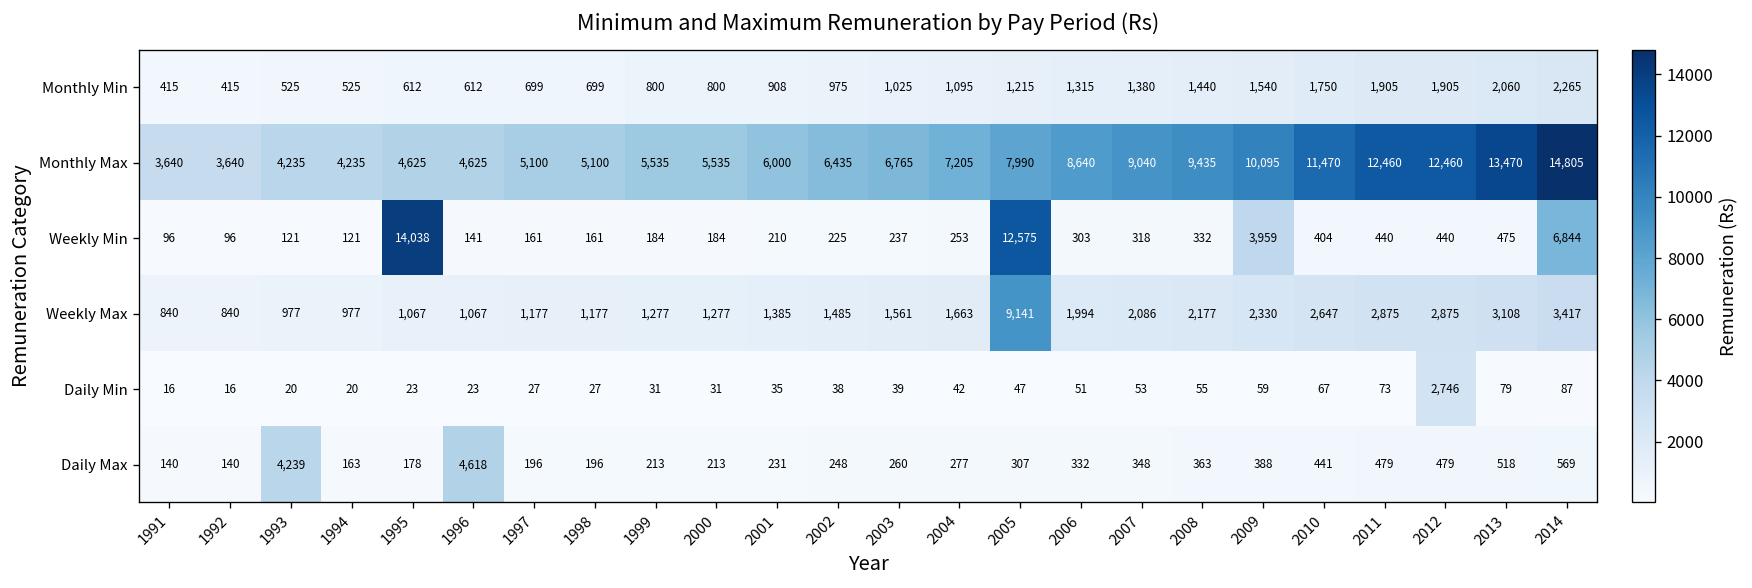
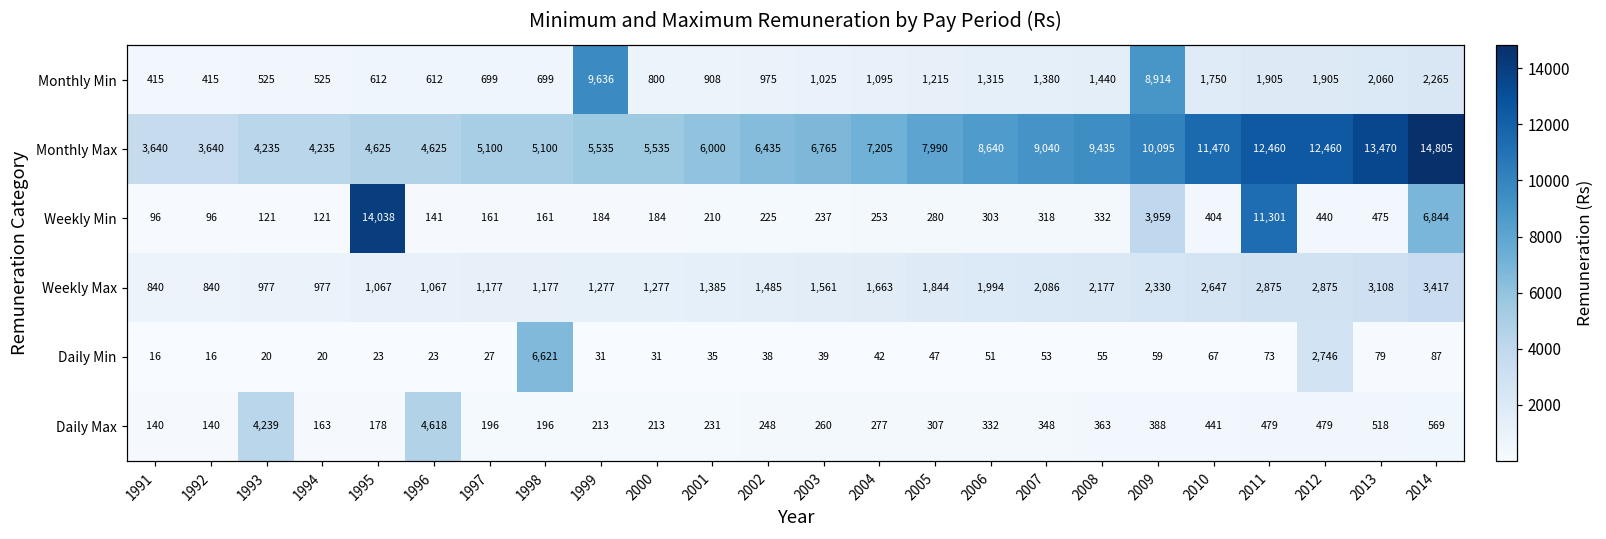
  {
    "Monthly Min": {
      "1991": "415",
      "1992": "415",
      "1993": "525",
      "1994": "525",
      "1995": "612",
      "1996": "612",
      "1997": "699",
      "1998": "699",
-     "1999": "800",
+     "1999": "9,636",
      "2000": "800",
      "2001": "908",
      "2002": "975",
      "2003": "1,025",
      "2004": "1,095",
      "2005": "1,215",
      "2006": "1,315",
      "2007": "1,380",
      "2008": "1,440",
-     "2009": "1,540",
+     "2009": "8,914",
      "2010": "1,750",
      "2011": "1,905",
      "2012": "1,905",
      "2013": "2,060",
      "2014": "2,265"
    },
    "Monthly Max": {
      "1991": "3,640",
      "1992": "3,640",
      "1993": "4,235",
      "1994": "4,235",
      "1995": "4,625",
      "1996": "4,625",
      "1997": "5,100",
      "1998": "5,100",
      "1999": "5,535",
      "2000": "5,535",
      "2001": "6,000",
      "2002": "6,435",
      "2003": "6,765",
      "2004": "7,205",
      "2005": "7,990",
      "2006": "8,640",
      "2007": "9,040",
      "2008": "9,435",
      "2009": "10,095",
      "2010": "11,470",
      "2011": "12,460",
      "2012": "12,460",
      "2013": "13,470",
      "2014": "14,805"
    },
    "Weekly Min": {
      "1991": "96",
      "1992": "96",
      "1993": "121",
      "1994": "121",
      "1995": "14,038",
      "1996": "141",
      "1997": "161",
      "1998": "161",
      "1999": "184",
      "2000": "184",
      "2001": "210",
      "2002": "225",
      "2003": "237",
      "2004": "253",
-     "2005": "12,575",
+     "2005": "280",
      "2006": "303",
      "2007": "318",
      "2008": "332",
      "2009": "3,959",
      "2010": "404",
-     "2011": "440",
+     "2011": "11,301",
      "2012": "440",
      "2013": "475",
      "2014": "6,844"
    },
    "Weekly Max": {
      "1991": "840",
      "1992": "840",
      "1993": "977",
      "1994": "977",
      "1995": "1,067",
      "1996": "1,067",
      "1997": "1,177",
      "1998": "1,177",
      "1999": "1,277",
      "2000": "1,277",
      "2001": "1,385",
      "2002": "1,485",
      "2003": "1,561",
      "2004": "1,663",
-     "2005": "9,141",
+     "2005": "1,844",
      "2006": "1,994",
      "2007": "2,086",
      "2008": "2,177",
      "2009": "2,330",
      "2010": "2,647",
      "2011": "2,875",
      "2012": "2,875",
      "2013": "3,108",
      "2014": "3,417"
    },
    "Daily Min": {
      "1991": "16",
      "1992": "16",
      "1993": "20",
      "1994": "20",
      "1995": "23",
      "1996": "23",
      "1997": "27",
-     "1998": "27",
+     "1998": "6,621",
      "1999": "31",
      "2000": "31",
      "2001": "35",
      "2002": "38",
      "2003": "39",
      "2004": "42",
      "2005": "47",
      "2006": "51",
      "2007": "53",
      "2008": "55",
      "2009": "59",
      "2010": "67",
      "2011": "73",
      "2012": "2,746",
      "2013": "79",
      "2014": "87"
    },
    "Daily Max": {
      "1991": "140",
      "1992": "140",
      "1993": "4,239",
      "1994": "163",
      "1995": "178",
      "1996": "4,618",
      "1997": "196",
      "1998": "196",
      "1999": "213",
      "2000": "213",
      "2001": "231",
      "2002": "248",
      "2003": "260",
      "2004": "277",
      "2005": "307",
      "2006": "332",
      "2007": "348",
      "2008": "363",
      "2009": "388",
      "2010": "441",
      "2011": "479",
      "2012": "479",
      "2013": "518",
      "2014": "569"
    }
  }
